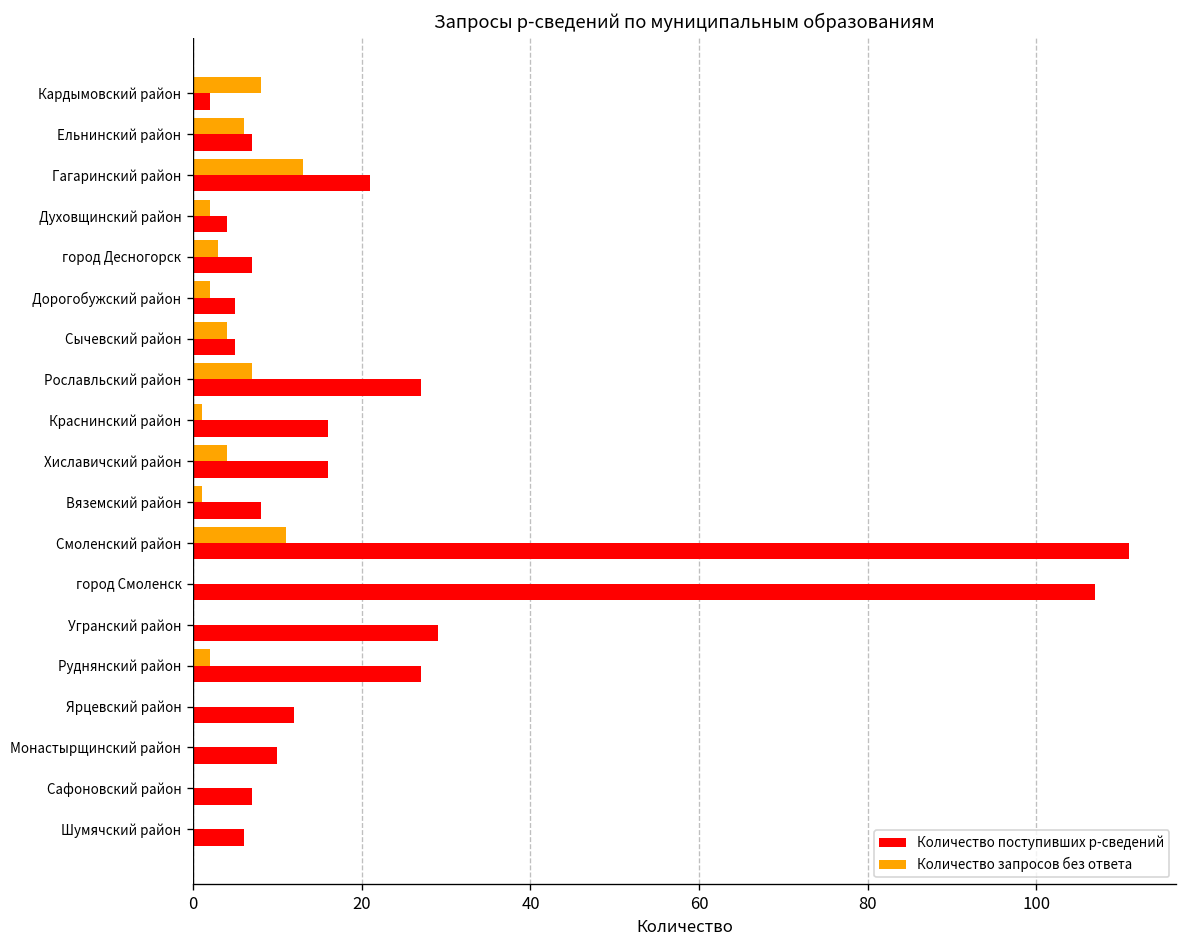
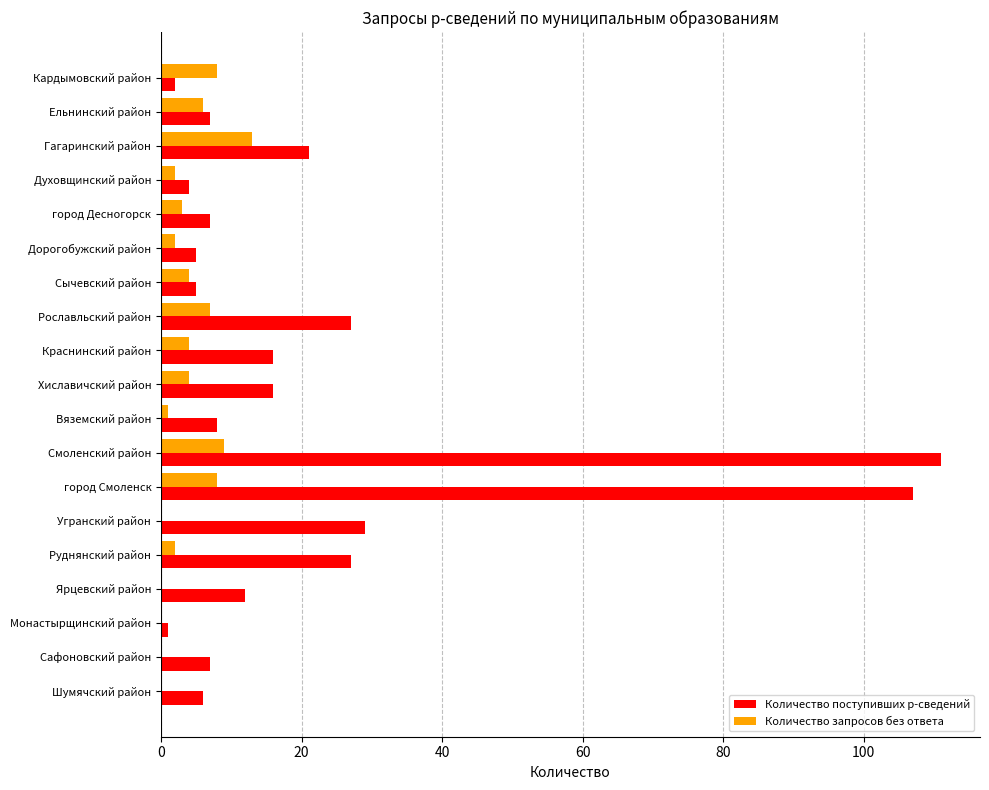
  {
    "Количество поступивших р-сведений": {
      "Кардымовский район": 2,
      "Ельнинский район": 7,
      "Гагаринский район": 21,
      "Духовщинский район": 4,
      "город Десногорск": 7,
      "Дорогобужский район": 5,
      "Сычевский район": 5,
      "Рославльский район": 27,
      "Краснинский район": 16,
      "Хиславичский район": 16,
      "Вяземский район": 8,
      "Смоленский район": 111,
      "город Смоленск": 107,
      "Угранский район": 29,
      "Руднянский район": 27,
      "Ярцевский район": 12,
-     "Монастырщинский район": 10,
+     "Монастырщинский район": 1,
      "Сафоновский район": 7,
      "Шумячский район": 6
    },
    "Количество запросов без ответа": {
      "Кардымовский район": 8,
      "Ельнинский район": 6,
      "Гагаринский район": 13,
      "Духовщинский район": 2,
      "город Десногорск": 3,
      "Дорогобужский район": 2,
      "Сычевский район": 4,
      "Рославльский район": 7,
-     "Краснинский район": 1,
+     "Краснинский район": 4,
      "Хиславичский район": 4,
      "Вяземский район": 1,
-     "Смоленский район": 11,
-     "город Смоленск": 0,
+     "Смоленский район": 9,
+     "город Смоленск": 8,
      "Угранский район": 0,
      "Руднянский район": 2,
      "Ярцевский район": 0,
      "Монастырщинский район": 0,
      "Сафоновский район": 0,
      "Шумячский район": 0
    }
  }
